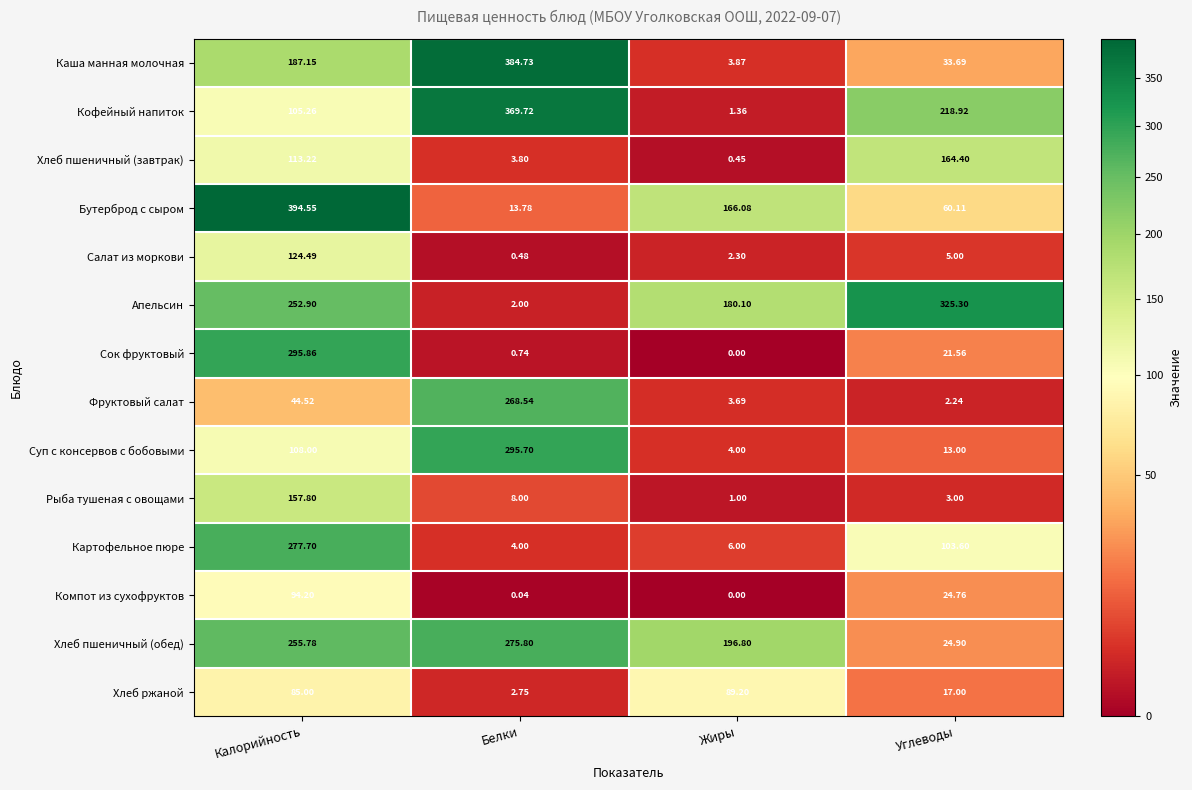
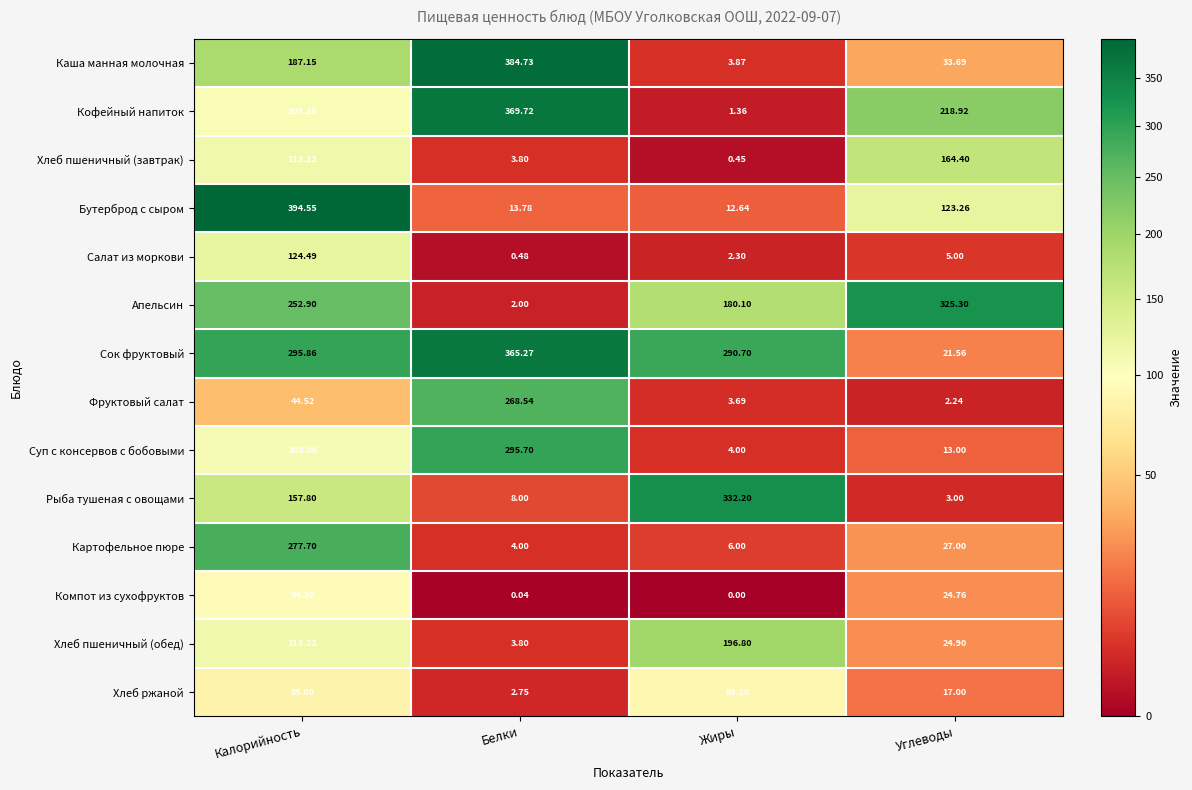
  {
    "Каша манная молочная": {
      "Калорийность": 187.15,
      "Белки": 384.73,
      "Жиры": 3.87,
      "Углеводы": 33.69
    },
    "Кофейный напиток": {
      "Калорийность": 105.26,
      "Белки": 369.72,
      "Жиры": 1.36,
      "Углеводы": 218.92
    },
    "Хлеб пшеничный (завтрак)": {
      "Калорийность": 113.22,
      "Белки": 3.80,
      "Жиры": 0.45,
      "Углеводы": 164.40
    },
    "Бутерброд с сыром": {
      "Калорийность": 394.55,
      "Белки": 13.78,
-     "Жиры": 166.08,
-     "Углеводы": 60.11
+     "Жиры": 12.64,
+     "Углеводы": 123.26
    },
    "Салат из моркови": {
      "Калорийность": 124.49,
      "Белки": 0.48,
      "Жиры": 2.30,
      "Углеводы": 5.00
    },
    "Апельсин": {
      "Калорийность": 252.90,
      "Белки": 2.00,
      "Жиры": 180.10,
      "Углеводы": 325.30
    },
    "Сок фруктовый": {
      "Калорийность": 295.86,
-     "Белки": 0.74,
-     "Жиры": 0.00,
+     "Белки": 365.27,
+     "Жиры": 290.70,
      "Углеводы": 21.56
    },
    "Фруктовый салат": {
      "Калорийность": 44.52,
      "Белки": 268.54,
      "Жиры": 3.69,
      "Углеводы": 2.24
    },
    "Суп с консервов с бобовыми": {
      "Калорийность": 108.00,
      "Белки": 295.70,
      "Жиры": 4.00,
      "Углеводы": 13.00
    },
    "Рыба тушеная с овощами": {
      "Калорийность": 157.80,
      "Белки": 8.00,
-     "Жиры": 1.00,
+     "Жиры": 332.20,
      "Углеводы": 3.00
    },
    "Картофельное пюре": {
      "Калорийность": 277.70,
      "Белки": 4.00,
      "Жиры": 6.00,
-     "Углеводы": 103.60
+     "Углеводы": 27.00
    },
    "Компот из сухофруктов": {
      "Калорийность": 94.20,
      "Белки": 0.04,
      "Жиры": 0.00,
      "Углеводы": 24.76
    },
    "Хлеб пшеничный (обед)": {
-     "Калорийность": 255.78,
-     "Белки": 275.80,
+     "Калорийность": 113.22,
+     "Белки": 3.80,
      "Жиры": 196.80,
      "Углеводы": 24.90
    },
    "Хлеб ржаной": {
      "Калорийность": 85.00,
      "Белки": 2.75,
      "Жиры": 89.20,
      "Углеводы": 17.00
    }
  }
